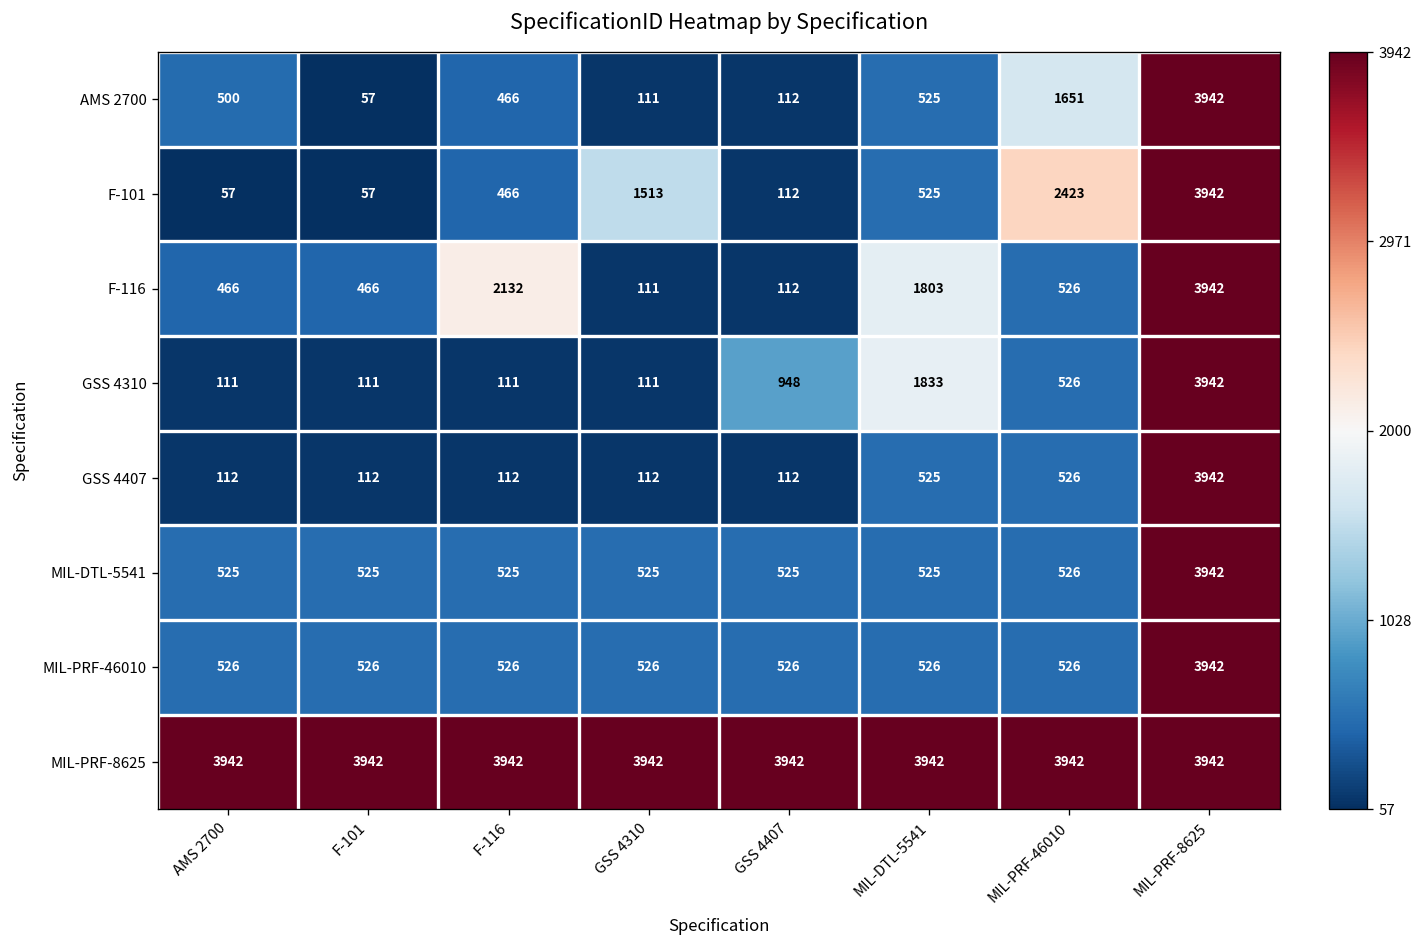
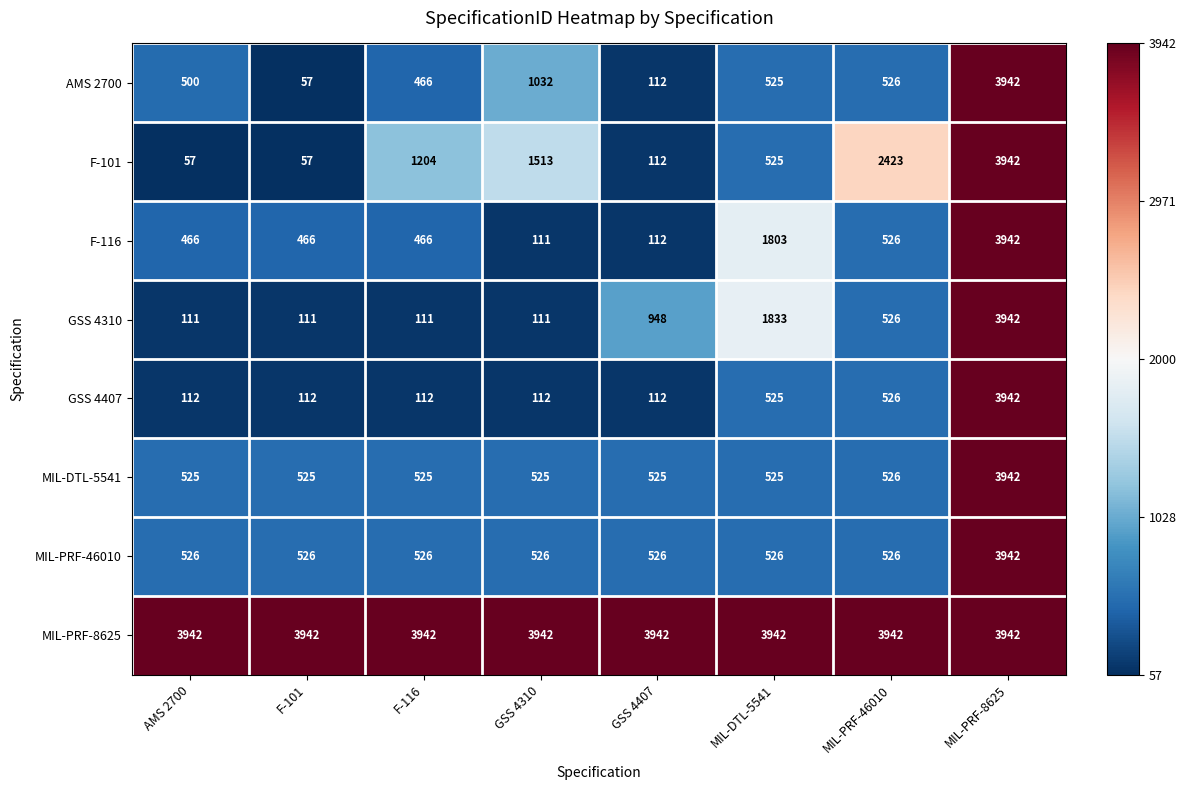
  {
    "AMS 2700": {
      "AMS 2700": 500,
      "F-101": 57,
      "F-116": 466,
-     "GSS 4310": 111,
+     "GSS 4310": 1032,
      "GSS 4407": 112,
      "MIL-DTL-5541": 525,
-     "MIL-PRF-46010": 1651,
+     "MIL-PRF-46010": 526,
      "MIL-PRF-8625": 3942
    },
    "F-101": {
      "AMS 2700": 57,
      "F-101": 57,
-     "F-116": 466,
+     "F-116": 1204,
      "GSS 4310": 1513,
      "GSS 4407": 112,
      "MIL-DTL-5541": 525,
      "MIL-PRF-46010": 2423,
      "MIL-PRF-8625": 3942
    },
    "F-116": {
      "AMS 2700": 466,
      "F-101": 466,
-     "F-116": 2132,
+     "F-116": 466,
      "GSS 4310": 111,
      "GSS 4407": 112,
      "MIL-DTL-5541": 1803,
      "MIL-PRF-46010": 526,
      "MIL-PRF-8625": 3942
    },
    "GSS 4310": {
      "AMS 2700": 111,
      "F-101": 111,
      "F-116": 111,
      "GSS 4310": 111,
      "GSS 4407": 948,
      "MIL-DTL-5541": 1833,
      "MIL-PRF-46010": 526,
      "MIL-PRF-8625": 3942
    },
    "GSS 4407": {
      "AMS 2700": 112,
      "F-101": 112,
      "F-116": 112,
      "GSS 4310": 112,
      "GSS 4407": 112,
      "MIL-DTL-5541": 525,
      "MIL-PRF-46010": 526,
      "MIL-PRF-8625": 3942
    },
    "MIL-DTL-5541": {
      "AMS 2700": 525,
      "F-101": 525,
      "F-116": 525,
      "GSS 4310": 525,
      "GSS 4407": 525,
      "MIL-DTL-5541": 525,
      "MIL-PRF-46010": 526,
      "MIL-PRF-8625": 3942
    },
    "MIL-PRF-46010": {
      "AMS 2700": 526,
      "F-101": 526,
      "F-116": 526,
      "GSS 4310": 526,
      "GSS 4407": 526,
      "MIL-DTL-5541": 526,
      "MIL-PRF-46010": 526,
      "MIL-PRF-8625": 3942
    },
    "MIL-PRF-8625": {
      "AMS 2700": 3942,
      "F-101": 3942,
      "F-116": 3942,
      "GSS 4310": 3942,
      "GSS 4407": 3942,
      "MIL-DTL-5541": 3942,
      "MIL-PRF-46010": 3942,
      "MIL-PRF-8625": 3942
    }
  }
